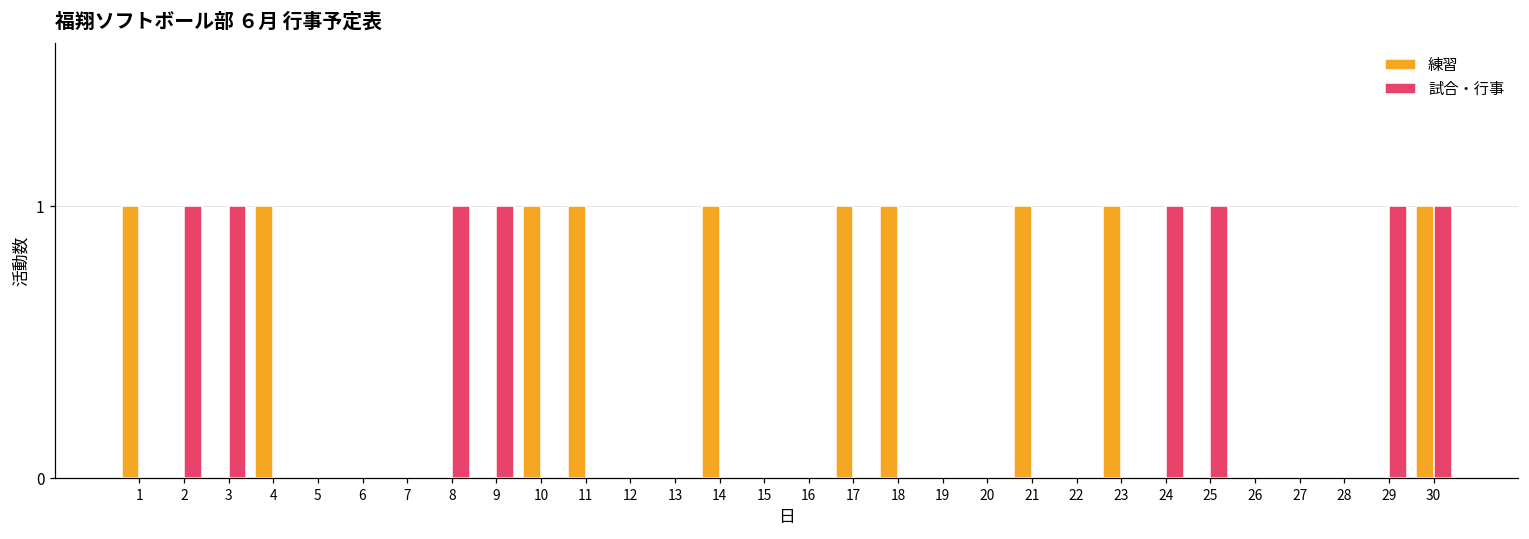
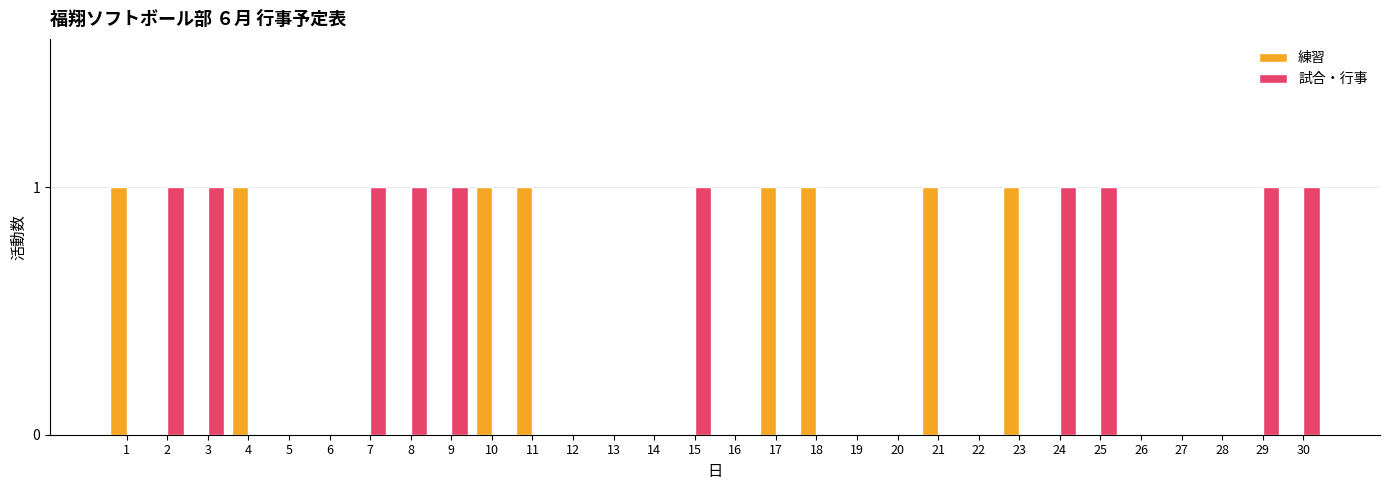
  {
    "練習": {
      "1": 1,
      "2": 0,
      "3": 0,
      "4": 1,
      "5": 0,
      "6": 0,
      "7": 0,
      "8": 0,
      "9": 0,
      "10": 1,
      "11": 1,
      "12": 0,
      "13": 0,
-     "14": 1,
+     "14": 0,
      "15": 0,
      "16": 0,
      "17": 1,
      "18": 1,
      "19": 0,
      "20": 0,
      "21": 1,
      "22": 0,
      "23": 1,
      "24": 0,
      "25": 0,
      "26": 0,
      "27": 0,
      "28": 0,
      "29": 0,
-     "30": 1
+     "30": 0
    },
    "試合・行事": {
      "1": 0,
      "2": 1,
      "3": 1,
      "4": 0,
      "5": 0,
      "6": 0,
-     "7": 0,
+     "7": 1,
      "8": 1,
      "9": 1,
      "10": 0,
      "11": 0,
      "12": 0,
      "13": 0,
      "14": 0,
-     "15": 0,
+     "15": 1,
      "16": 0,
      "17": 0,
      "18": 0,
      "19": 0,
      "20": 0,
      "21": 0,
      "22": 0,
      "23": 0,
      "24": 1,
      "25": 1,
      "26": 0,
      "27": 0,
      "28": 0,
      "29": 1,
      "30": 1
    }
  }
